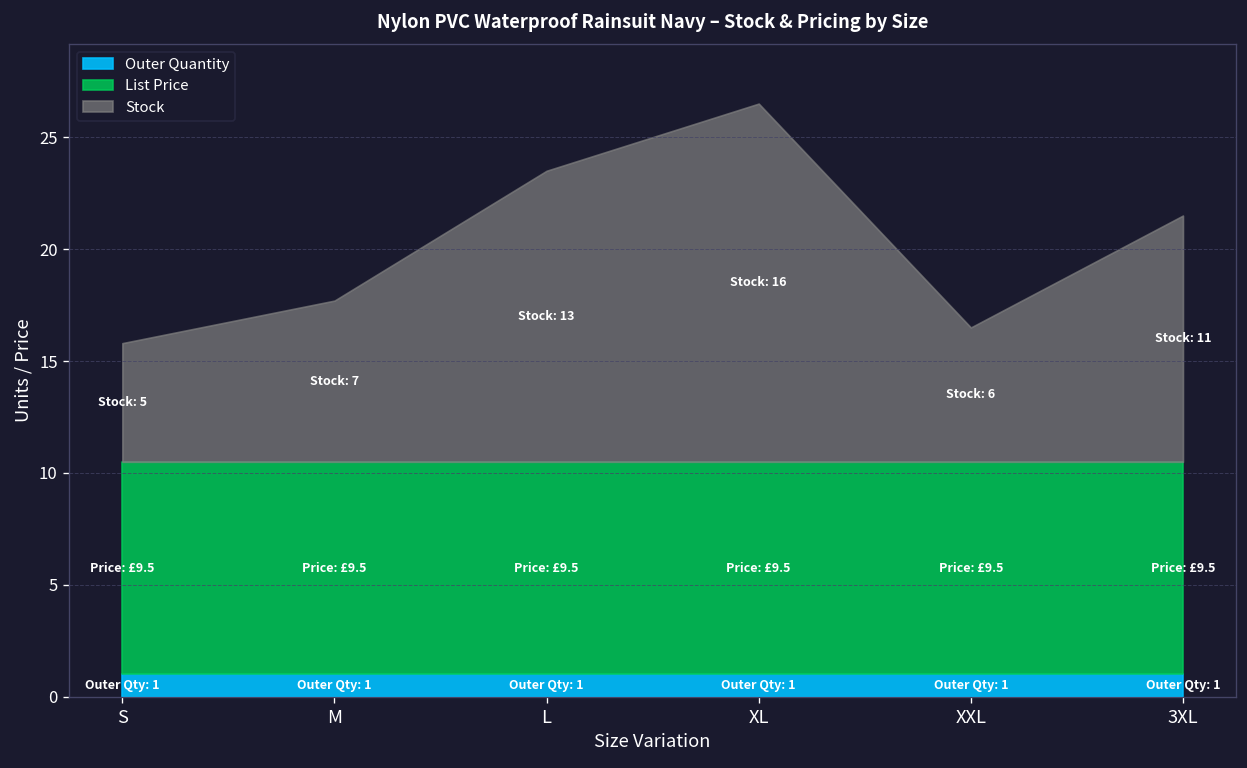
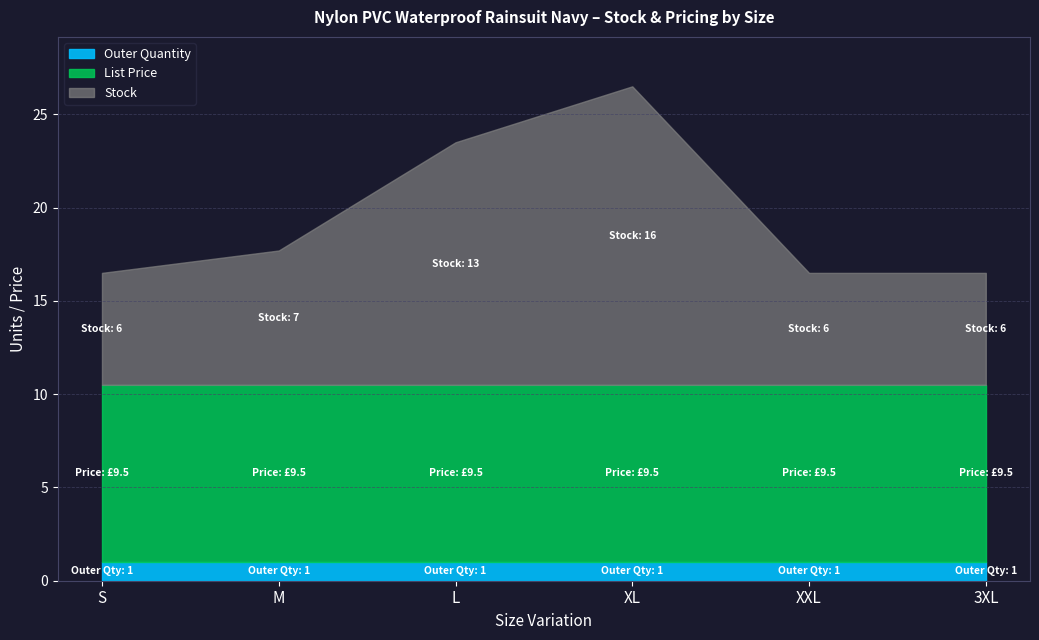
  {
    "Outer Quantity": {
      "S": 1,
      "M": 1,
      "L": 1,
      "XL": 1,
      "XXL": 1,
      "3XL": 1
    },
    "List Price": {
      "S": 9.5,
      "M": 9.5,
      "L": 9.5,
      "XL": 9.5,
      "XXL": 9.5,
      "3XL": 9.5
    },
    "Stock": {
-     "S": 5,
-     "3XL": 11
+     "S": 6,
+     "3XL": 6
    }
  }
